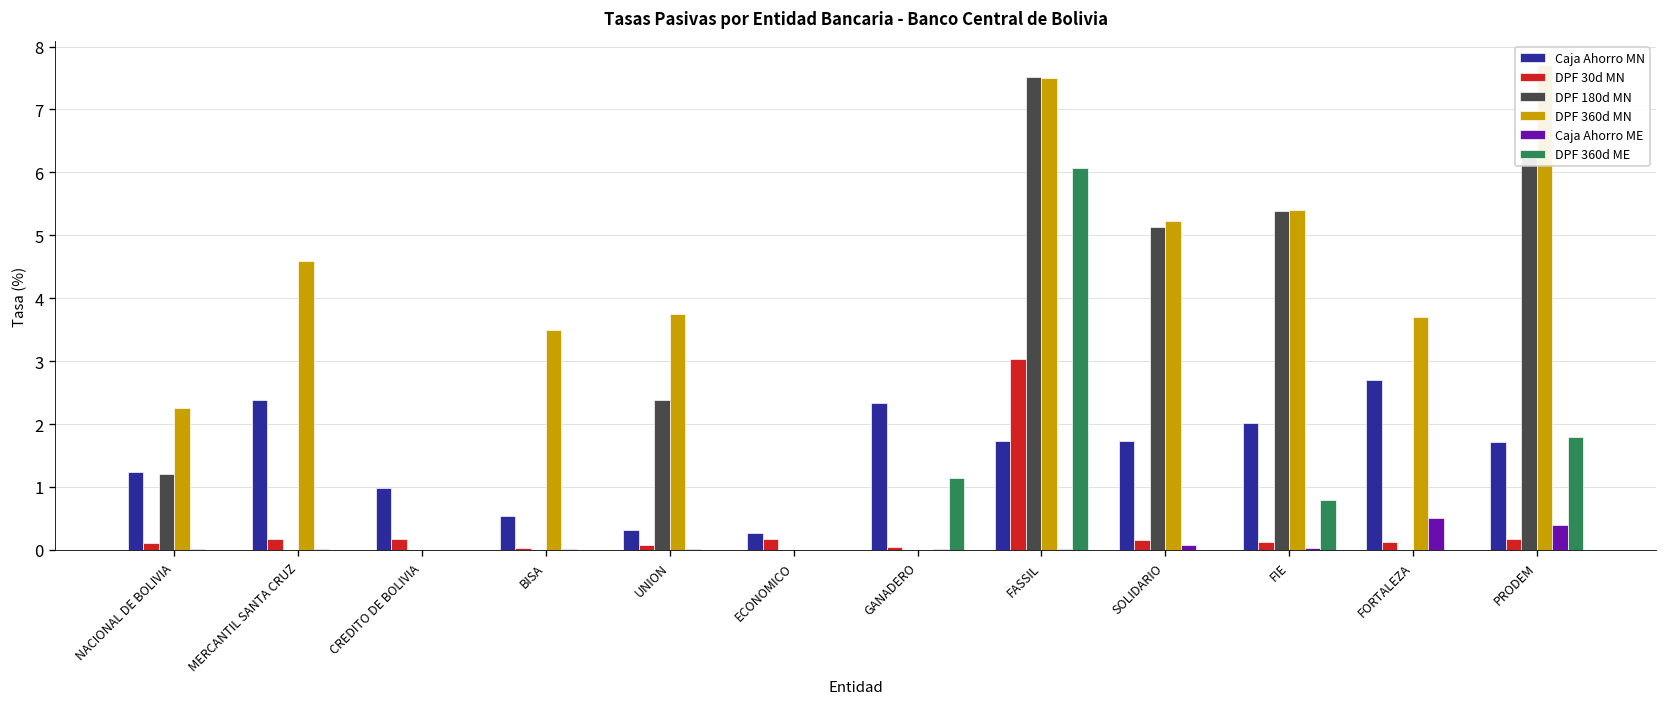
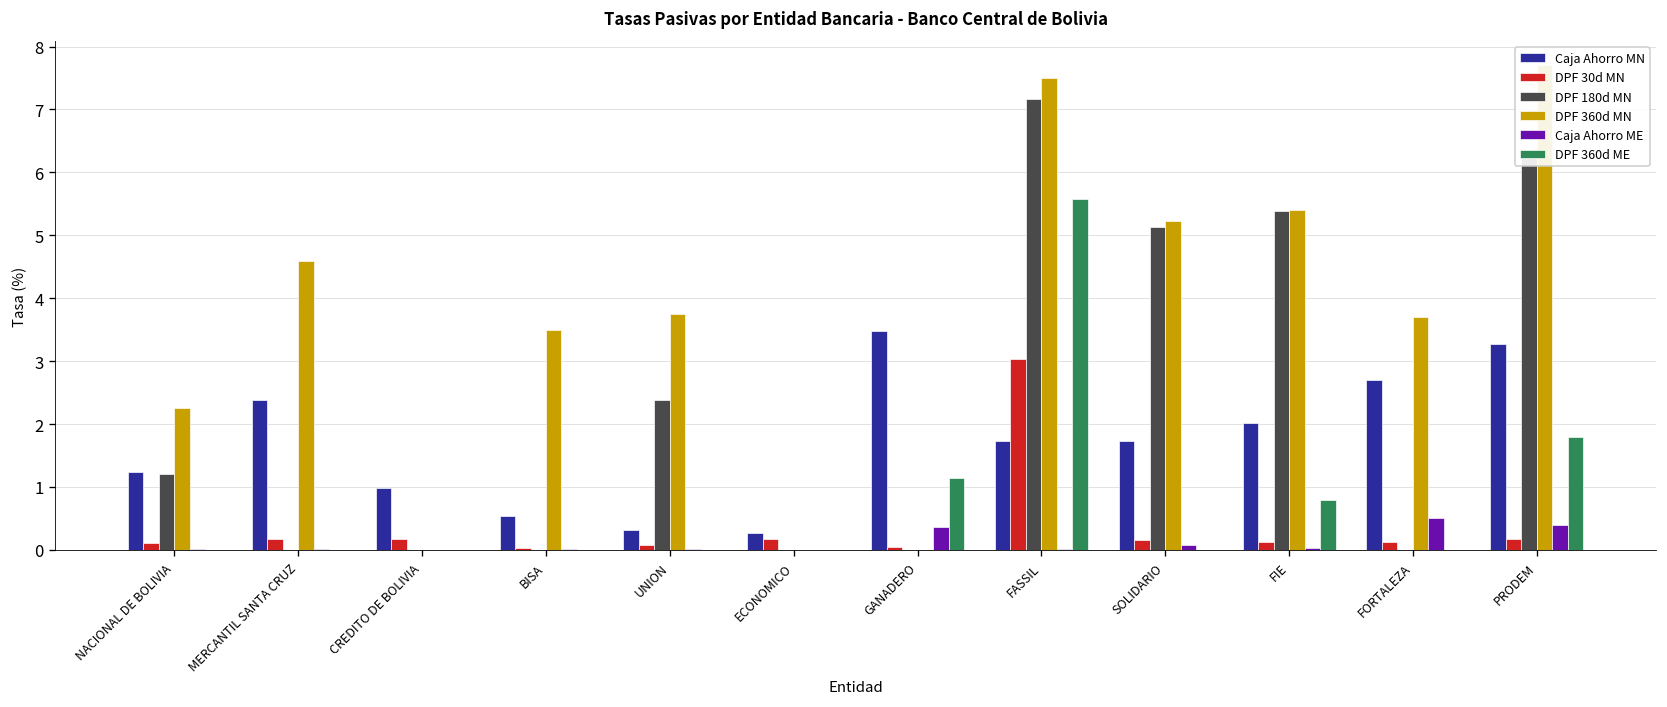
  {
    "Caja Ahorro MN": {
      "NACIONAL DE BOLIVIA": 1.2,
      "MERCANTIL SANTA CRUZ": 2.4,
      "CREDITO DE BOLIVIA": 1.0,
      "BISA": 0.5,
      "UNION": 0.3,
      "ECONOMICO": 0.3,
-     "GANADERO": 2.3,
+     "GANADERO": 3.5,
      "FASSIL": 1.7,
      "SOLIDARIO": 1.7,
      "FIE": 2.0,
      "FORTALEZA": 2.7,
-     "PRODEM": 1.7
+     "PRODEM": 3.3
    },
    "DPF 30d MN": {
      "NACIONAL DE BOLIVIA": 0.1,
      "MERCANTIL SANTA CRUZ": 0.2,
      "CREDITO DE BOLIVIA": 0.2,
      "UNION": 0.1,
      "ECONOMICO": 0.2,
      "GANADERO": 0.1,
      "FASSIL": 3.0,
      "SOLIDARIO": 0.2,
      "FIE": 0.1,
      "FORTALEZA": 0.1,
      "PRODEM": 0.2
    },
    "DPF 180d MN": {
      "NACIONAL DE BOLIVIA": 1.2,
      "MERCANTIL SANTA CRUZ": 0.0,
      "CREDITO DE BOLIVIA": 0.0,
      "BISA": 0.0,
      "UNION": 2.4,
      "ECONOMICO": 0.0,
      "GANADERO": 0.0,
-     "FASSIL": 7.5,
+     "FASSIL": 7.2,
      "SOLIDARIO": 5.1,
      "FIE": 5.4,
      "FORTALEZA": 0.0
    },
    "DPF 360d MN": {
      "NACIONAL DE BOLIVIA": 2.3,
      "MERCANTIL SANTA CRUZ": 4.6,
      "CREDITO DE BOLIVIA": 0.0,
      "BISA": 3.5,
      "UNION": 3.7,
      "ECONOMICO": 0.0,
      "GANADERO": 0.0,
      "FASSIL": 7.5,
      "SOLIDARIO": 5.2,
      "FIE": 5.4,
      "FORTALEZA": 3.7
    },
    "Caja Ahorro ME": {
-     "GANADERO": 0.0,
+     "GANADERO": 0.4,
      "SOLIDARIO": 0.1,
      "FORTALEZA": 0.5,
      "PRODEM": 0.4
    },
    "DPF 360d ME": {
      "NACIONAL DE BOLIVIA": 0.0,
      "MERCANTIL SANTA CRUZ": 0.0,
      "CREDITO DE BOLIVIA": 0.0,
      "BISA": 0.0,
      "UNION": 0.0,
      "ECONOMICO": 0.0,
      "GANADERO": 1.1,
-     "FASSIL": 6.1,
+     "FASSIL": 5.6,
      "SOLIDARIO": 0.0,
      "FIE": 0.8,
      "FORTALEZA": 0.0,
      "PRODEM": 1.8
    }
  }
